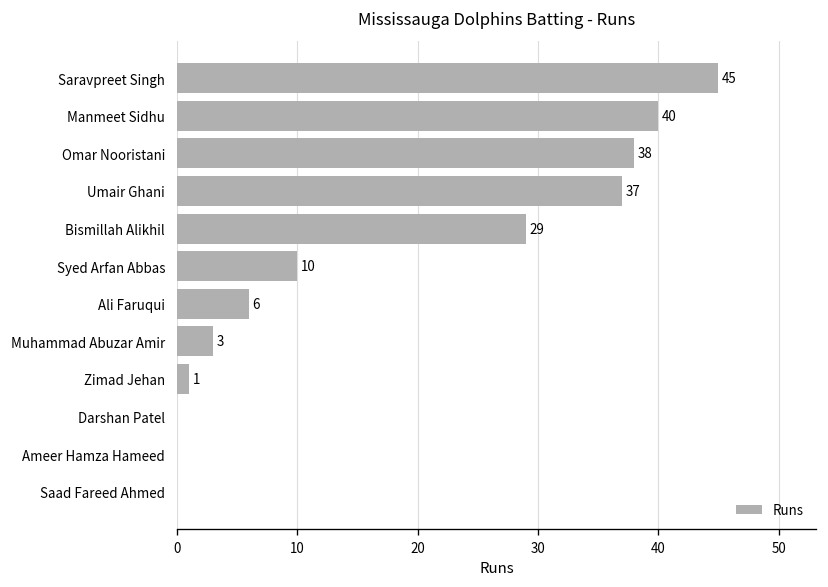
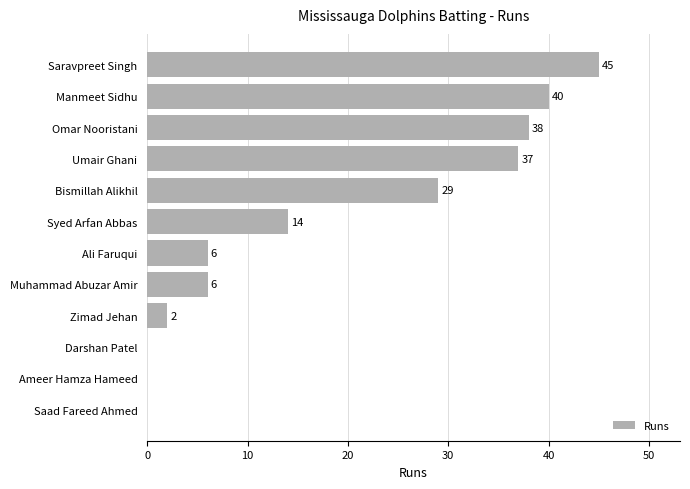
  {
    "Saravpreet Singh": 45,
    "Manmeet Sidhu": 40,
    "Omar Nooristani": 38,
    "Umair Ghani": 37,
    "Bismillah Alikhil": 29,
-   "Syed Arfan Abbas": 10,
+   "Syed Arfan Abbas": 14,
    "Ali Faruqui": 6,
-   "Muhammad Abuzar Amir": 3,
-   "Zimad Jehan": 1
+   "Muhammad Abuzar Amir": 6,
+   "Zimad Jehan": 2
  }
